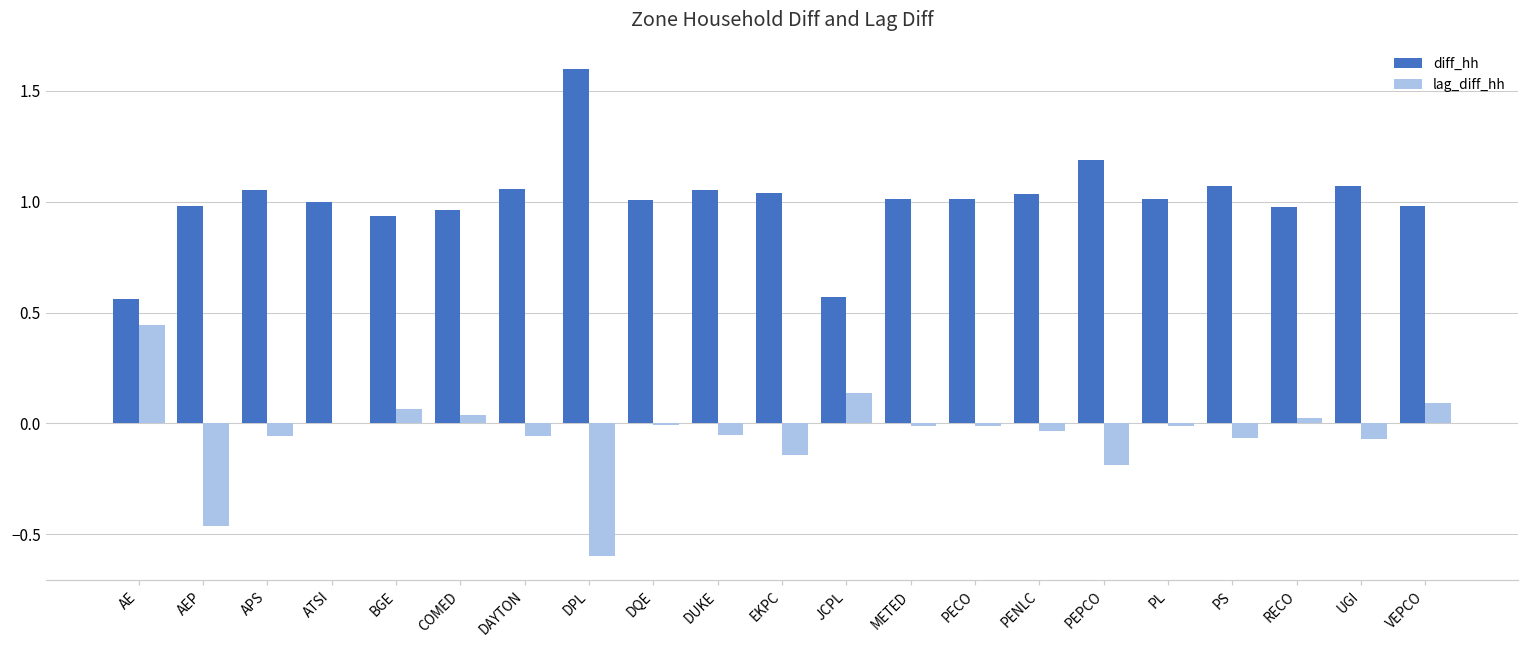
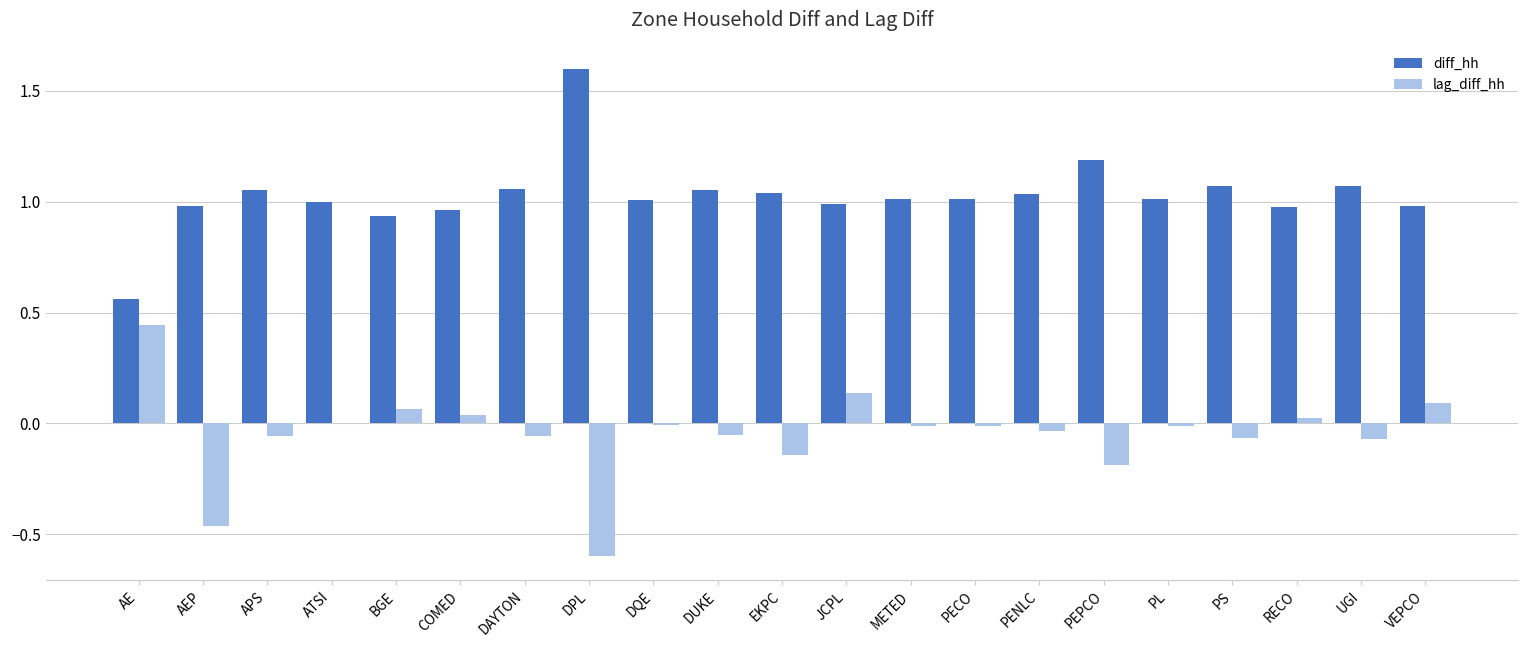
  {
    "diff_hh": {
      "AE": 0.56,
      "AEP": 0.98,
      "APS": 1.05,
      "ATSI": 1.00,
      "BGE": 0.93,
      "COMED": 0.96,
      "DAYTON": 1.06,
      "DPL": 1.60,
      "DQE": 1.01,
      "DUKE": 1.05,
      "EKPC": 1.04,
-     "JCPL": 0.57,
+     "JCPL": 0.99,
      "METED": 1.01,
      "PECO": 1.01,
      "PENLC": 1.03,
      "PEPCO": 1.19,
      "PL": 1.01,
      "PS": 1.07,
      "RECO": 0.98,
      "UGI": 1.07,
      "VEPCO": 0.98
    },
    "lag_diff_hh": {
      "AE": 0.44,
      "AEP": -0.46,
      "APS": -0.06,
      "BGE": 0.07,
      "COMED": 0.04,
      "DAYTON": -0.06,
      "DPL": -0.60,
      "DUKE": -0.05,
      "EKPC": -0.14,
      "JCPL": 0.14,
      "METED": -0.01,
      "PENLC": -0.03,
      "PEPCO": -0.19,
      "PL": -0.01,
      "PS": -0.07,
      "RECO": 0.02,
      "UGI": -0.07,
      "VEPCO": 0.09
    }
  }
